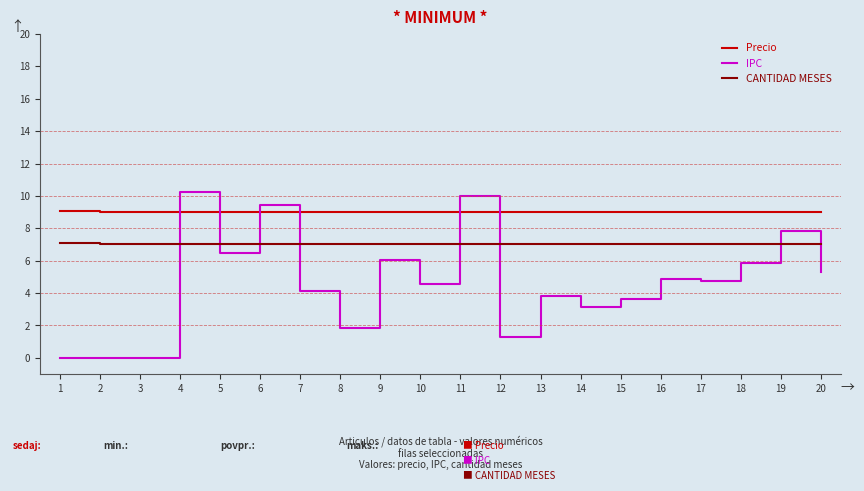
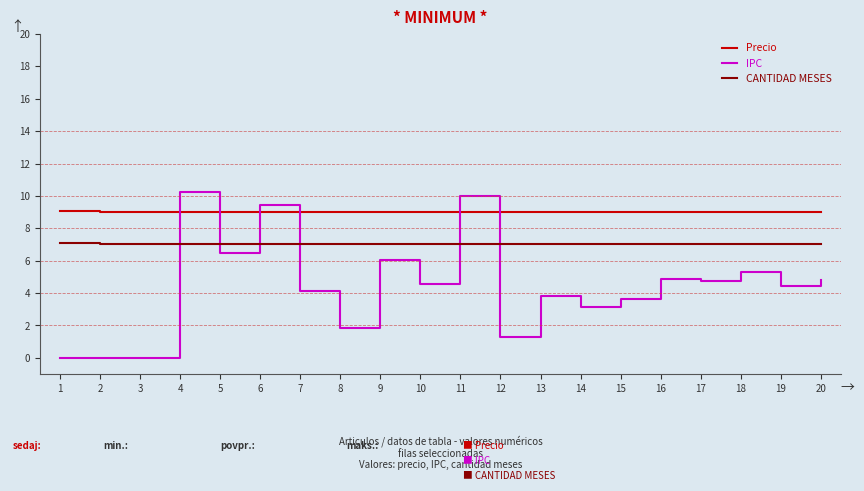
  {
    "Precio": {
      "1": 9.1,
      "2": 9.0,
      "3": 9.0,
      "4": 9.0,
      "5": 9.0,
      "6": 9.0,
      "7": 9.0,
      "8": 9.0,
      "9": 9.0,
      "10": 9.0,
      "11": 9.0,
      "12": 9.0,
      "13": 9.0,
      "14": 9.0,
      "15": 9.0,
      "16": 9.0,
      "17": 9.0,
      "18": 9.0,
      "19": 9.0,
      "20": 9.0
    },
    "IPC": {
      "1": 0.0,
      "2": 0.0,
      "3": 0.0,
      "4": 10.2,
      "5": 6.5,
      "6": 9.4,
      "7": 4.2,
      "8": 1.8,
      "9": 6.0,
      "10": 4.5,
      "11": 10.0,
      "12": 1.3,
      "13": 3.8,
      "14": 3.1,
      "15": 3.6,
      "16": 4.9,
      "17": 4.8,
-     "18": 5.9,
-     "19": 7.8,
-     "20": 5.3
+     "18": 5.3,
+     "19": 4.5,
+     "20": 4.8
    },
    "CANTIDAD MESES": {
      "1": 7.1,
      "2": 7.0,
      "3": 7.0,
      "4": 7.0,
      "5": 7.0,
      "6": 7.0,
      "7": 7.0,
      "8": 7.0,
      "9": 7.0,
      "10": 7.0,
      "11": 7.0,
      "12": 7.0,
      "13": 7.0,
      "14": 7.0,
      "15": 7.0,
      "16": 7.0,
      "17": 7.0,
      "18": 7.0,
      "19": 7.0,
      "20": 7.0
    }
  }
